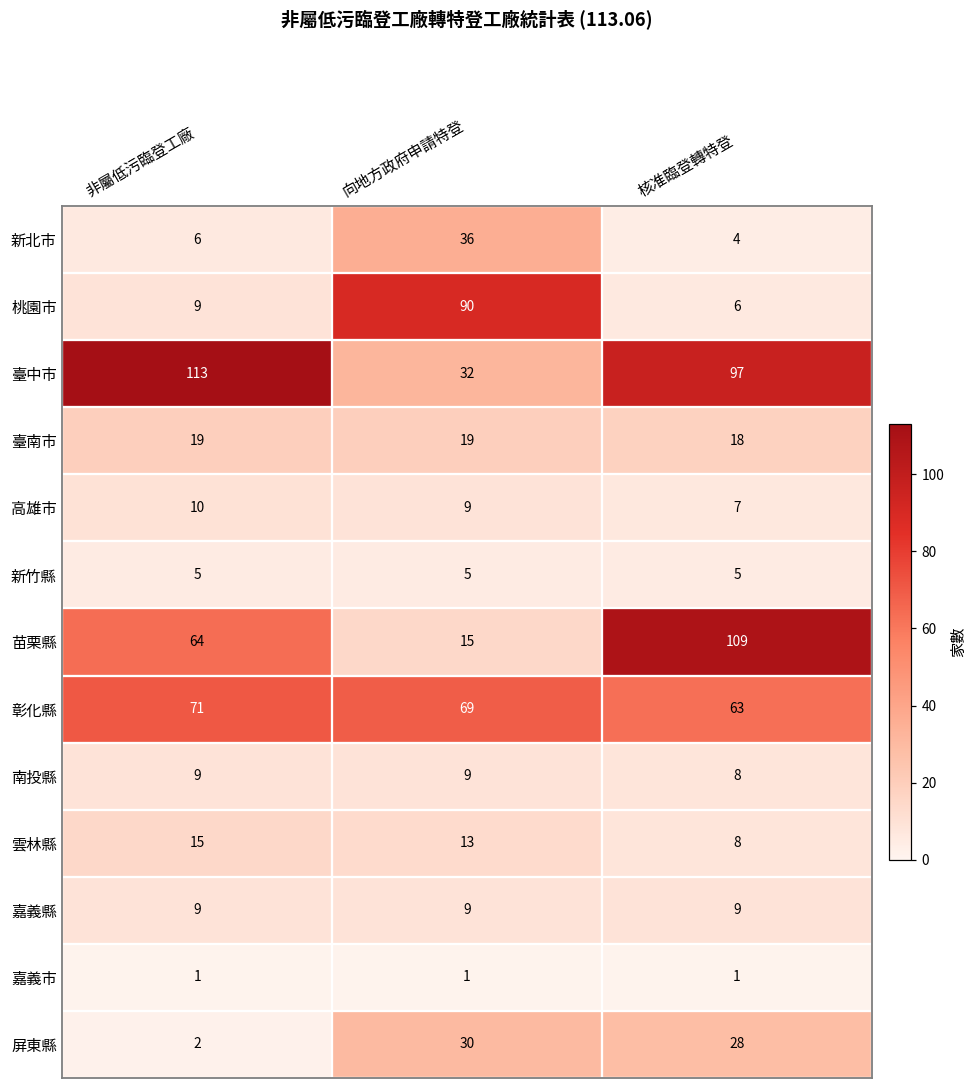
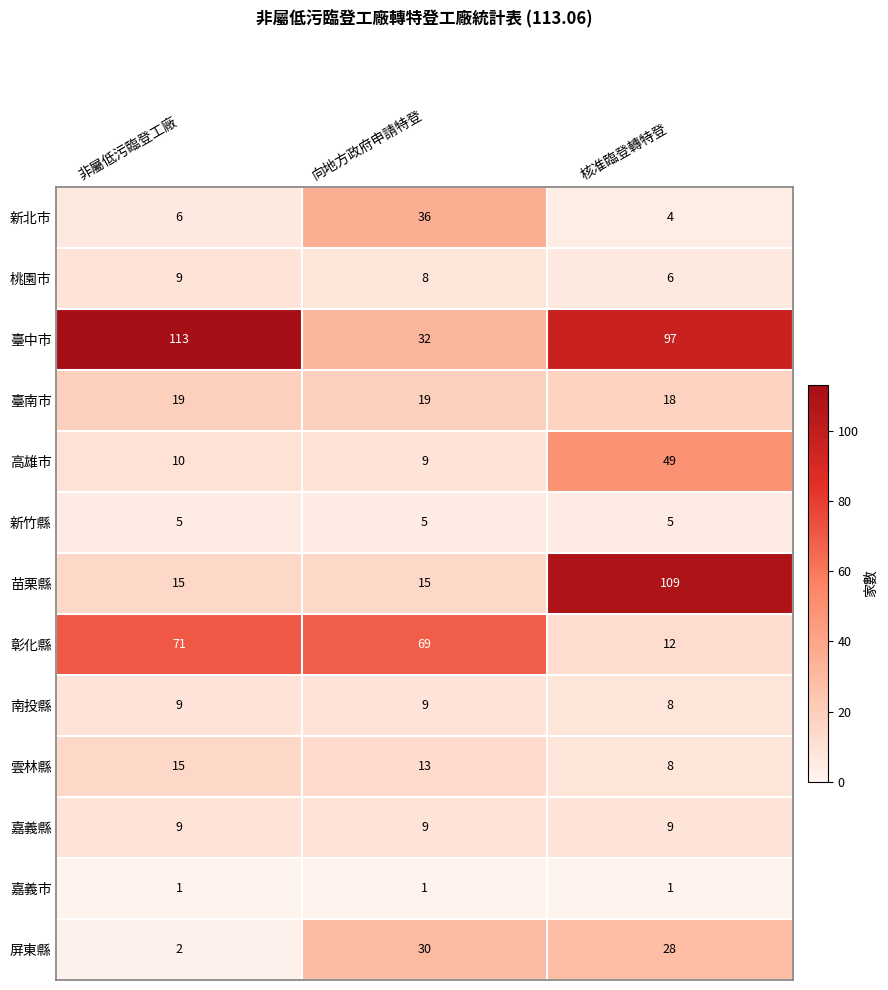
  {
    "新北市": {
      "非屬低污臨登工廠": 6,
      "向地方政府申請特登": 36,
      "核准臨登轉特登": 4
    },
    "桃園市": {
      "非屬低污臨登工廠": 9,
-     "向地方政府申請特登": 90,
+     "向地方政府申請特登": 8,
      "核准臨登轉特登": 6
    },
    "臺中市": {
      "非屬低污臨登工廠": 113,
      "向地方政府申請特登": 32,
      "核准臨登轉特登": 97
    },
    "臺南市": {
      "非屬低污臨登工廠": 19,
      "向地方政府申請特登": 19,
      "核准臨登轉特登": 18
    },
    "高雄市": {
      "非屬低污臨登工廠": 10,
      "向地方政府申請特登": 9,
-     "核准臨登轉特登": 7
+     "核准臨登轉特登": 49
    },
    "新竹縣": {
      "非屬低污臨登工廠": 5,
      "向地方政府申請特登": 5,
      "核准臨登轉特登": 5
    },
    "苗栗縣": {
-     "非屬低污臨登工廠": 64,
+     "非屬低污臨登工廠": 15,
      "向地方政府申請特登": 15,
      "核准臨登轉特登": 109
    },
    "彰化縣": {
      "非屬低污臨登工廠": 71,
      "向地方政府申請特登": 69,
-     "核准臨登轉特登": 63
+     "核准臨登轉特登": 12
    },
    "南投縣": {
      "非屬低污臨登工廠": 9,
      "向地方政府申請特登": 9,
      "核准臨登轉特登": 8
    },
    "雲林縣": {
      "非屬低污臨登工廠": 15,
      "向地方政府申請特登": 13,
      "核准臨登轉特登": 8
    },
    "嘉義縣": {
      "非屬低污臨登工廠": 9,
      "向地方政府申請特登": 9,
      "核准臨登轉特登": 9
    },
    "嘉義市": {
      "非屬低污臨登工廠": 1,
      "向地方政府申請特登": 1,
      "核准臨登轉特登": 1
    },
    "屏東縣": {
      "非屬低污臨登工廠": 2,
      "向地方政府申請特登": 30,
      "核准臨登轉特登": 28
    }
  }
